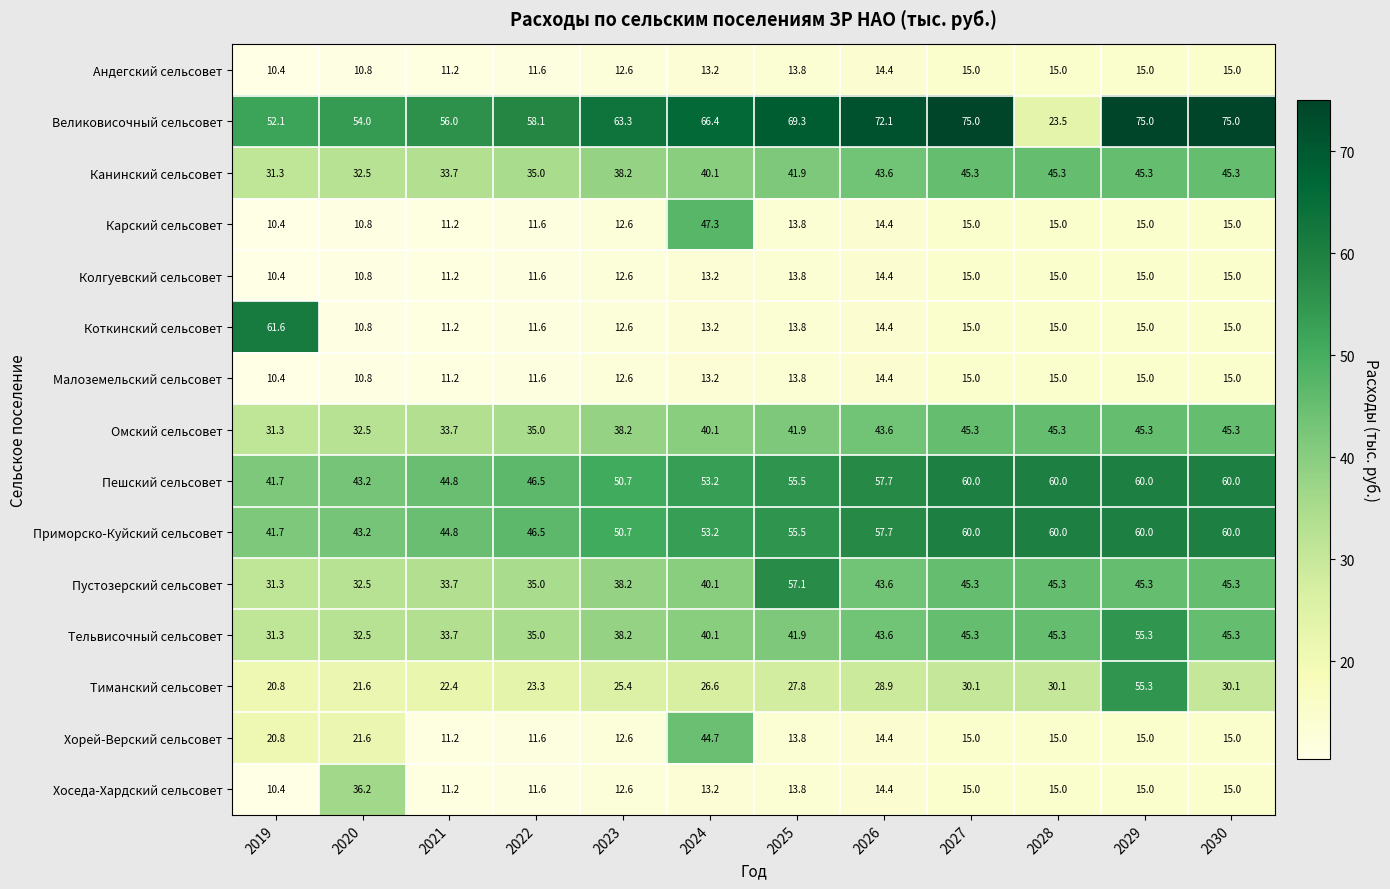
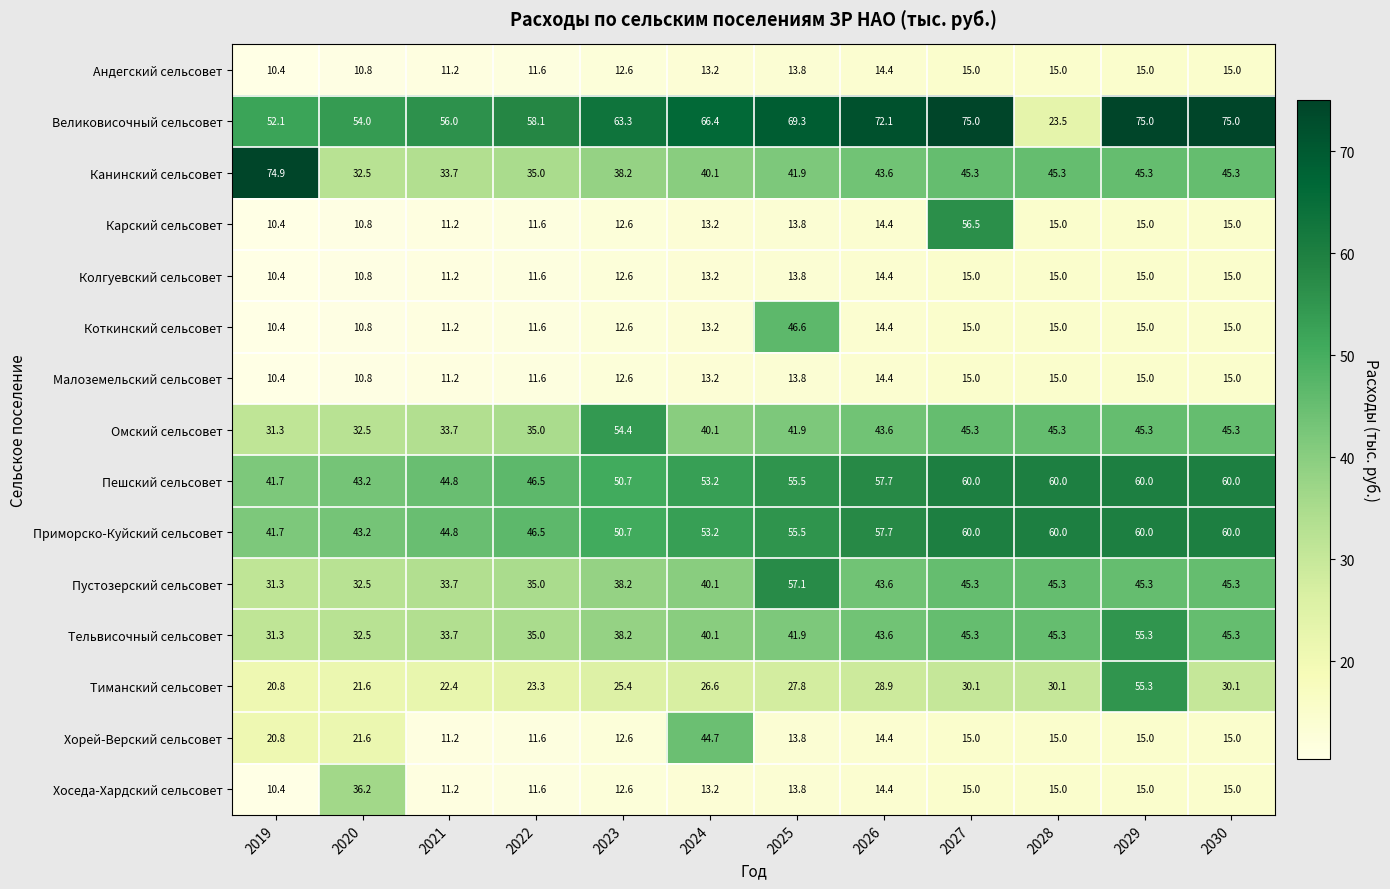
  {
    "Андегский сельсовет": {
      "2019": 10.4,
      "2020": 10.8,
      "2021": 11.2,
      "2022": 11.6,
      "2023": 12.6,
      "2024": 13.2,
      "2025": 13.8,
      "2026": 14.4,
      "2027": 15.0,
      "2028": 15.0,
      "2029": 15.0,
      "2030": 15.0
    },
    "Великовисочный сельсовет": {
      "2019": 52.1,
      "2020": 54.0,
      "2021": 56.0,
      "2022": 58.1,
      "2023": 63.3,
      "2024": 66.4,
      "2025": 69.3,
      "2026": 72.1,
      "2027": 75.0,
      "2028": 23.5,
      "2029": 75.0,
      "2030": 75.0
    },
    "Канинский сельсовет": {
-     "2019": 31.3,
+     "2019": 74.9,
      "2020": 32.5,
      "2021": 33.7,
      "2022": 35.0,
      "2023": 38.2,
      "2024": 40.1,
      "2025": 41.9,
      "2026": 43.6,
      "2027": 45.3,
      "2028": 45.3,
      "2029": 45.3,
      "2030": 45.3
    },
    "Карский сельсовет": {
      "2019": 10.4,
      "2020": 10.8,
      "2021": 11.2,
      "2022": 11.6,
      "2023": 12.6,
-     "2024": 47.3,
+     "2024": 13.2,
      "2025": 13.8,
      "2026": 14.4,
-     "2027": 15.0,
+     "2027": 56.5,
      "2028": 15.0,
      "2029": 15.0,
      "2030": 15.0
    },
    "Колгуевский сельсовет": {
      "2019": 10.4,
      "2020": 10.8,
      "2021": 11.2,
      "2022": 11.6,
      "2023": 12.6,
      "2024": 13.2,
      "2025": 13.8,
      "2026": 14.4,
      "2027": 15.0,
      "2028": 15.0,
      "2029": 15.0,
      "2030": 15.0
    },
    "Коткинский сельсовет": {
-     "2019": 61.6,
+     "2019": 10.4,
      "2020": 10.8,
      "2021": 11.2,
      "2022": 11.6,
      "2023": 12.6,
      "2024": 13.2,
-     "2025": 13.8,
+     "2025": 46.6,
      "2026": 14.4,
      "2027": 15.0,
      "2028": 15.0,
      "2029": 15.0,
      "2030": 15.0
    },
    "Малоземельский сельсовет": {
      "2019": 10.4,
      "2020": 10.8,
      "2021": 11.2,
      "2022": 11.6,
      "2023": 12.6,
      "2024": 13.2,
      "2025": 13.8,
      "2026": 14.4,
      "2027": 15.0,
      "2028": 15.0,
      "2029": 15.0,
      "2030": 15.0
    },
    "Омский сельсовет": {
      "2019": 31.3,
      "2020": 32.5,
      "2021": 33.7,
      "2022": 35.0,
-     "2023": 38.2,
+     "2023": 54.4,
      "2024": 40.1,
      "2025": 41.9,
      "2026": 43.6,
      "2027": 45.3,
      "2028": 45.3,
      "2029": 45.3,
      "2030": 45.3
    },
    "Пешский сельсовет": {
      "2019": 41.7,
      "2020": 43.2,
      "2021": 44.8,
      "2022": 46.5,
      "2023": 50.7,
      "2024": 53.2,
      "2025": 55.5,
      "2026": 57.7,
      "2027": 60.0,
      "2028": 60.0,
      "2029": 60.0,
      "2030": 60.0
    },
    "Приморско-Куйский сельсовет": {
      "2019": 41.7,
      "2020": 43.2,
      "2021": 44.8,
      "2022": 46.5,
      "2023": 50.7,
      "2024": 53.2,
      "2025": 55.5,
      "2026": 57.7,
      "2027": 60.0,
      "2028": 60.0,
      "2029": 60.0,
      "2030": 60.0
    },
    "Пустозерский сельсовет": {
      "2019": 31.3,
      "2020": 32.5,
      "2021": 33.7,
      "2022": 35.0,
      "2023": 38.2,
      "2024": 40.1,
      "2025": 57.1,
      "2026": 43.6,
      "2027": 45.3,
      "2028": 45.3,
      "2029": 45.3,
      "2030": 45.3
    },
    "Тельвисочный сельсовет": {
      "2019": 31.3,
      "2020": 32.5,
      "2021": 33.7,
      "2022": 35.0,
      "2023": 38.2,
      "2024": 40.1,
      "2025": 41.9,
      "2026": 43.6,
      "2027": 45.3,
      "2028": 45.3,
      "2029": 55.3,
      "2030": 45.3
    },
    "Тиманский сельсовет": {
      "2019": 20.8,
      "2020": 21.6,
      "2021": 22.4,
      "2022": 23.3,
      "2023": 25.4,
      "2024": 26.6,
      "2025": 27.8,
      "2026": 28.9,
      "2027": 30.1,
      "2028": 30.1,
      "2029": 55.3,
      "2030": 30.1
    },
    "Хорей-Верский сельсовет": {
      "2019": 20.8,
      "2020": 21.6,
      "2021": 11.2,
      "2022": 11.6,
      "2023": 12.6,
      "2024": 44.7,
      "2025": 13.8,
      "2026": 14.4,
      "2027": 15.0,
      "2028": 15.0,
      "2029": 15.0,
      "2030": 15.0
    },
    "Хоседа-Хардский сельсовет": {
      "2019": 10.4,
      "2020": 36.2,
      "2021": 11.2,
      "2022": 11.6,
      "2023": 12.6,
      "2024": 13.2,
      "2025": 13.8,
      "2026": 14.4,
      "2027": 15.0,
      "2028": 15.0,
      "2029": 15.0,
      "2030": 15.0
    }
  }
